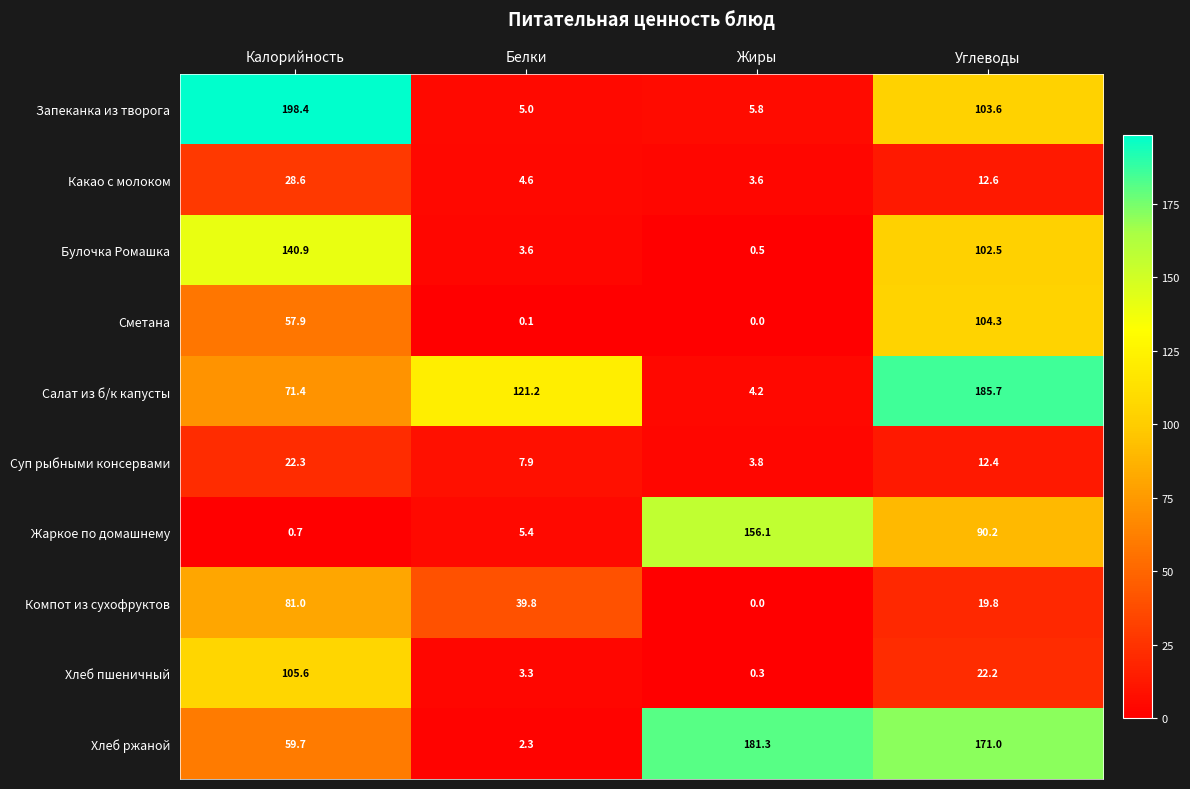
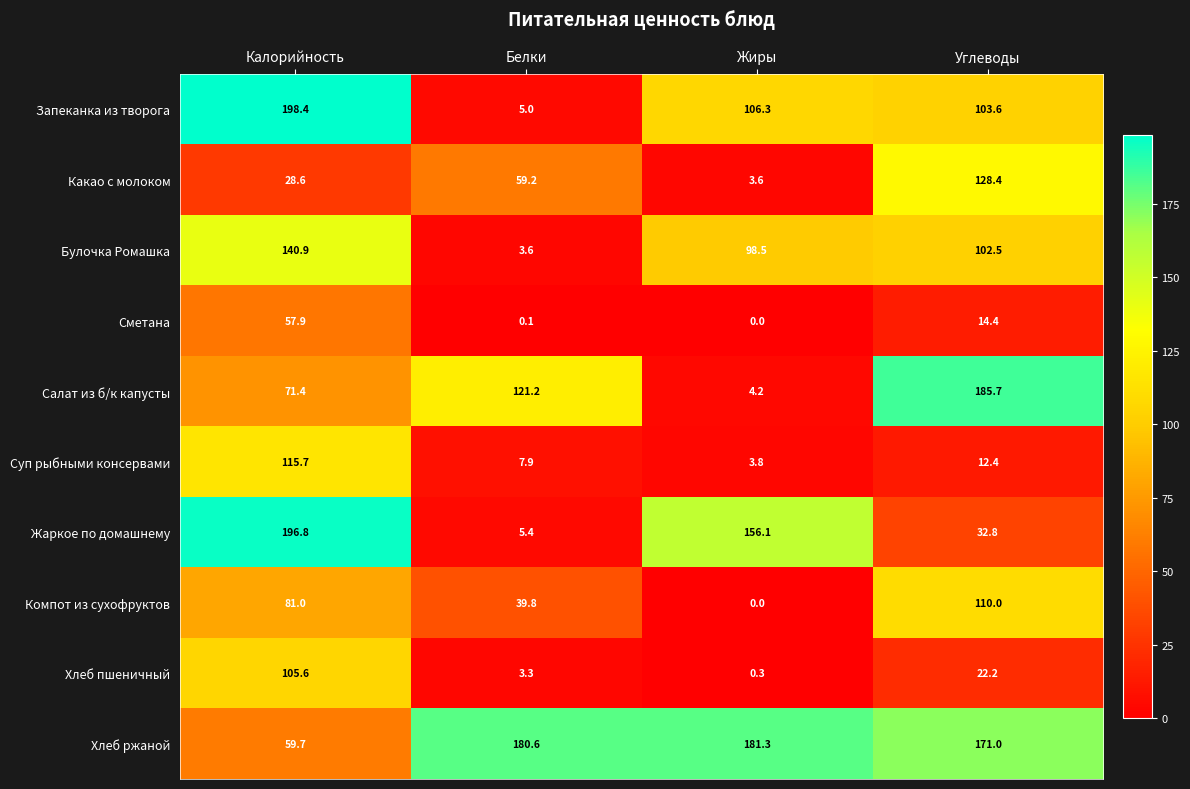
  {
    "Запеканка из творога": {
      "Калорийность": 198.4,
      "Белки": 5.0,
-     "Жиры": 5.8,
+     "Жиры": 106.3,
      "Углеводы": 103.6
    },
    "Какао с молоком": {
      "Калорийность": 28.6,
-     "Белки": 4.6,
+     "Белки": 59.2,
      "Жиры": 3.6,
-     "Углеводы": 12.6
+     "Углеводы": 128.4
    },
    "Булочка Ромашка": {
      "Калорийность": 140.9,
      "Белки": 3.6,
-     "Жиры": 0.5,
+     "Жиры": 98.5,
      "Углеводы": 102.5
    },
    "Сметана": {
      "Калорийность": 57.9,
      "Белки": 0.1,
      "Жиры": 0.0,
-     "Углеводы": 104.3
+     "Углеводы": 14.4
    },
    "Салат из б/к капусты": {
      "Калорийность": 71.4,
      "Белки": 121.2,
      "Жиры": 4.2,
      "Углеводы": 185.7
    },
    "Суп рыбными консервами": {
-     "Калорийность": 22.3,
+     "Калорийность": 115.7,
      "Белки": 7.9,
      "Жиры": 3.8,
      "Углеводы": 12.4
    },
    "Жаркое по домашнему": {
-     "Калорийность": 0.7,
+     "Калорийность": 196.8,
      "Белки": 5.4,
      "Жиры": 156.1,
-     "Углеводы": 90.2
+     "Углеводы": 32.8
    },
    "Компот из сухофруктов": {
      "Калорийность": 81.0,
      "Белки": 39.8,
      "Жиры": 0.0,
-     "Углеводы": 19.8
+     "Углеводы": 110.0
    },
    "Хлеб пшеничный": {
      "Калорийность": 105.6,
      "Белки": 3.3,
      "Жиры": 0.3,
      "Углеводы": 22.2
    },
    "Хлеб ржаной": {
      "Калорийность": 59.7,
-     "Белки": 2.3,
+     "Белки": 180.6,
      "Жиры": 181.3,
      "Углеводы": 171.0
    }
  }
